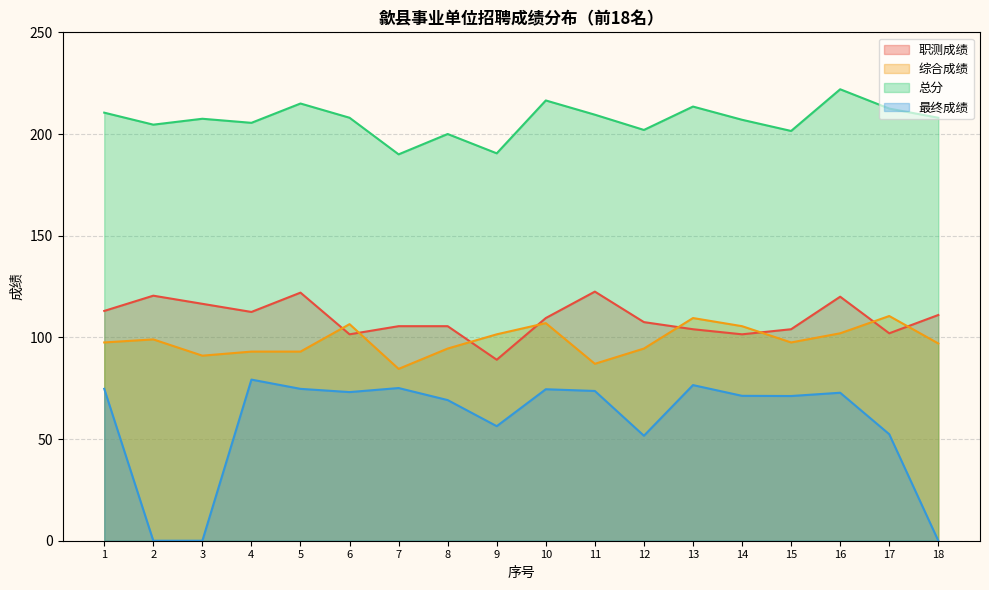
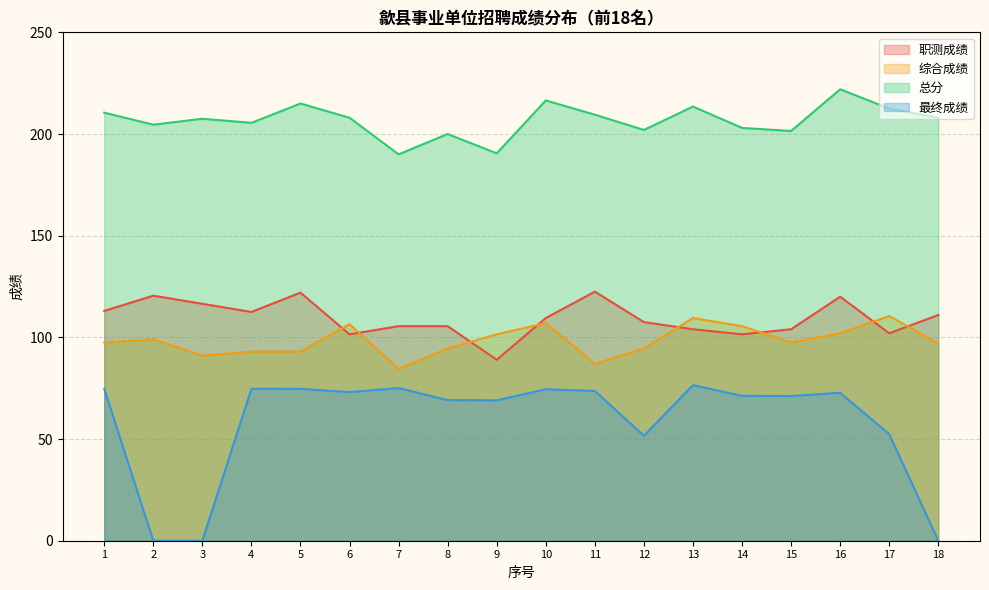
  {
    "总分": {
      "1": 211,
      "2": 205,
      "3": 208,
      "4": 206,
      "5": 215,
      "6": 208,
      "7": 190,
      "8": 200,
      "9": 191,
      "10": 217,
      "11": 210,
      "12": 202,
      "13": 214,
-     "14": 207,
+     "14": 203,
      "15": 202,
      "16": 222
    },
    "最终成绩": {
      "1": 75,
      "2": 0,
      "3": 0,
-     "4": 79,
+     "4": 75,
      "5": 75,
      "6": 73,
      "7": 75,
      "8": 69,
-     "9": 56,
+     "9": 69,
      "10": 74,
      "11": 74,
      "12": 52,
      "13": 77,
      "14": 71,
      "15": 71,
      "16": 73,
      "17": 52,
      "18": 0
    }
  }
